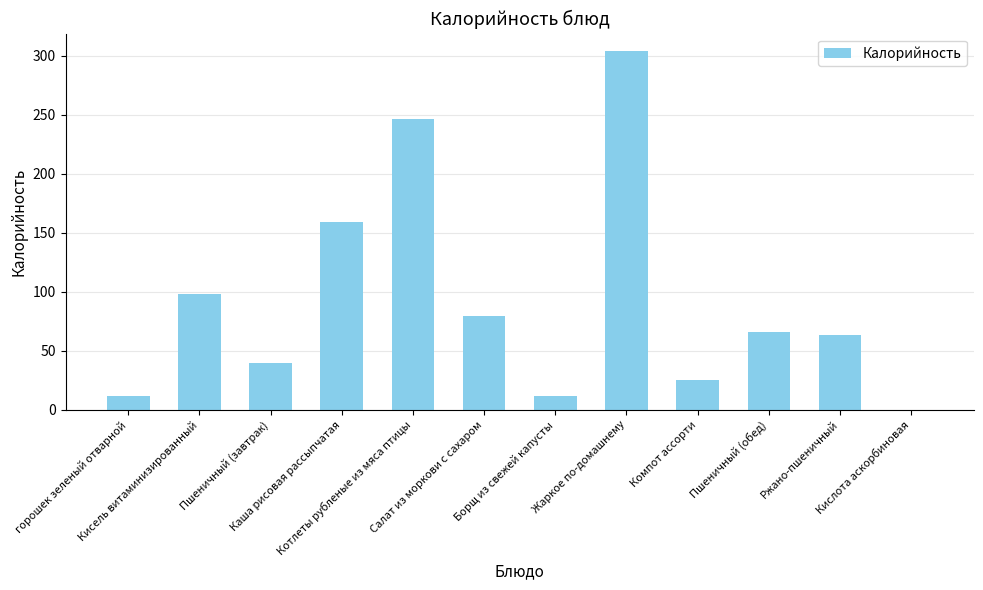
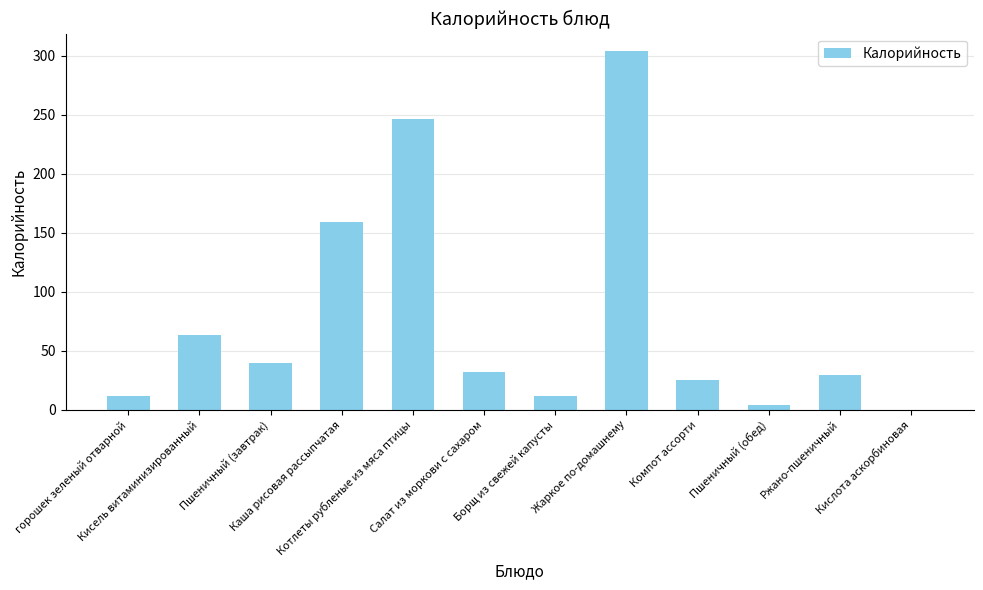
  {
    "горошек зеленый отварной": 12,
-   "Кисель витаминизированный": 98,
+   "Кисель витаминизированный": 64,
    "Пшеничный (завтрак)": 40,
    "Каша рисовая рассыпчатая": 159,
    "Котлеты рубленые из мяса птицы": 247,
-   "Салат из моркови с сахаром": 79,
+   "Салат из моркови с сахаром": 32,
    "Борщ из свежей капусты": 11,
    "Жаркое по-домашнему": 304,
    "Компот ассорти": 25,
-   "Пшеничный (обед)": 66,
-   "Ржано-пшеничный": 63,
+   "Пшеничный (обед)": 4,
+   "Ржано-пшеничный": 30,
    "Кислота аскорбиновая": 0
  }
